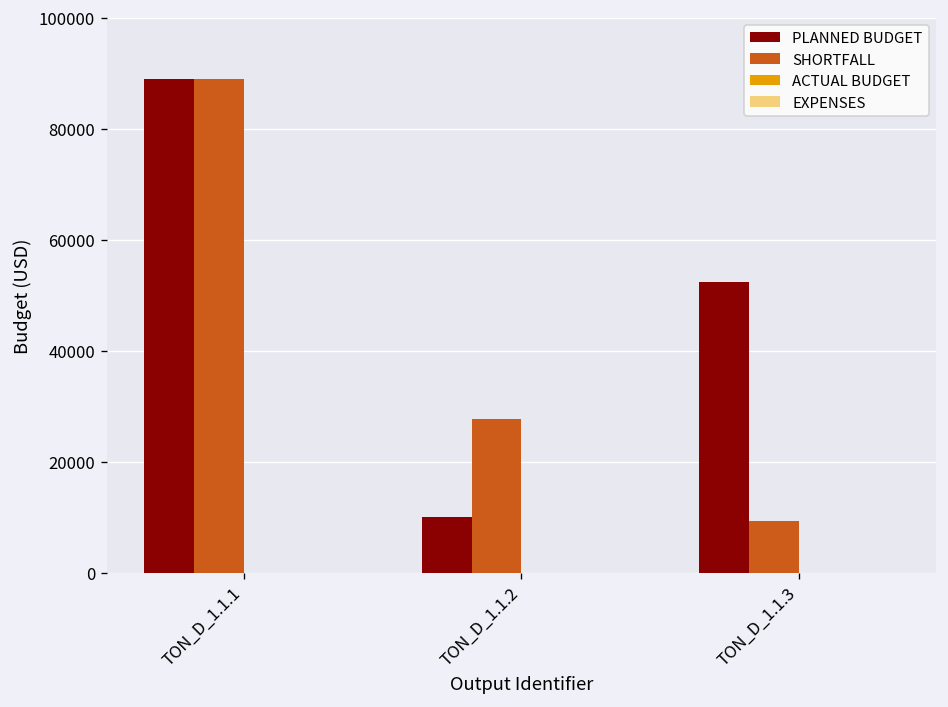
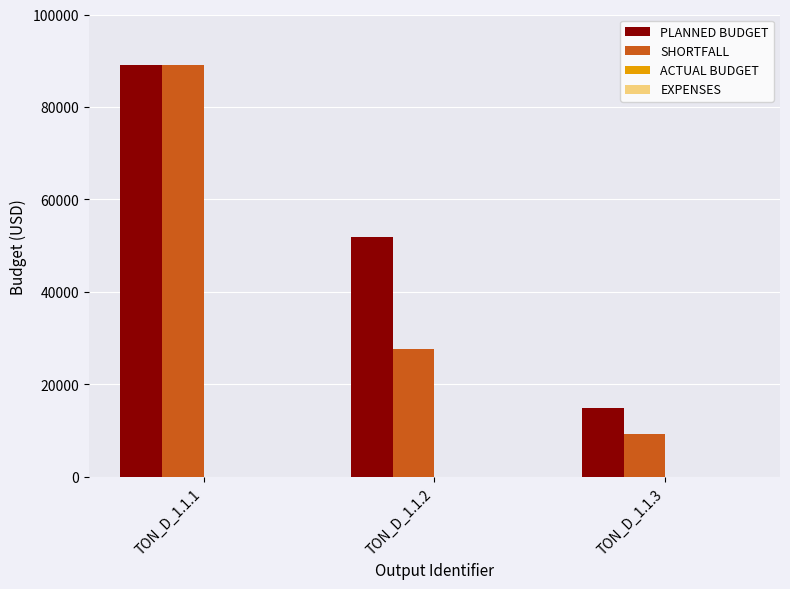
  {
    "PLANNED BUDGET": {
      "TON_D_1.1.1": 89000,
-     "TON_D_1.1.2": 10000,
-     "TON_D_1.1.3": 52000
+     "TON_D_1.1.2": 52000,
+     "TON_D_1.1.3": 15000
    },
    "SHORTFALL": {
      "TON_D_1.1.1": 89000,
      "TON_D_1.1.2": 28000,
      "TON_D_1.1.3": 9000
    },
    "ACTUAL BUDGET": {
      "TON_D_1.1.1": 0,
      "TON_D_1.1.2": 0,
      "TON_D_1.1.3": 0
    },
    "EXPENSES": {
      "TON_D_1.1.1": 0,
      "TON_D_1.1.2": 0,
      "TON_D_1.1.3": 0
    }
  }
